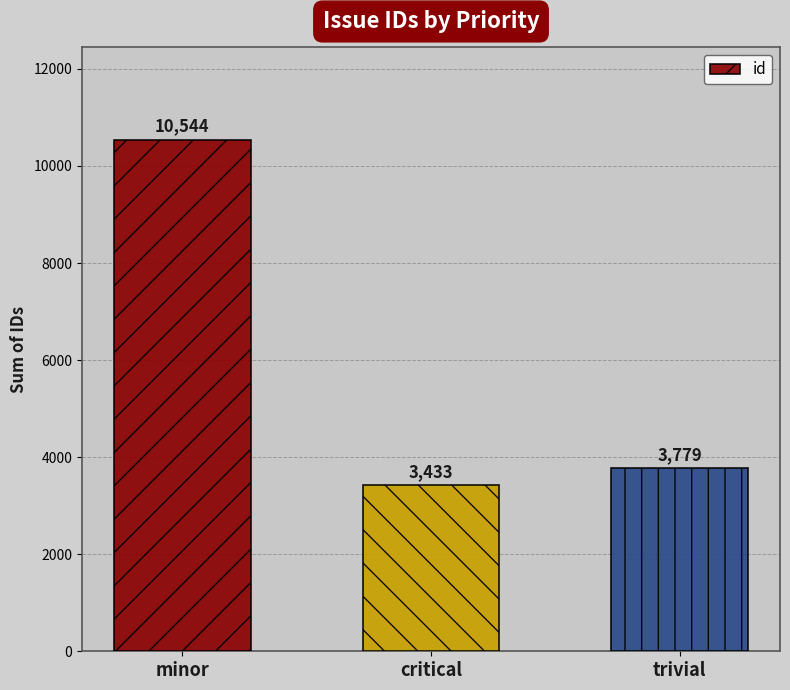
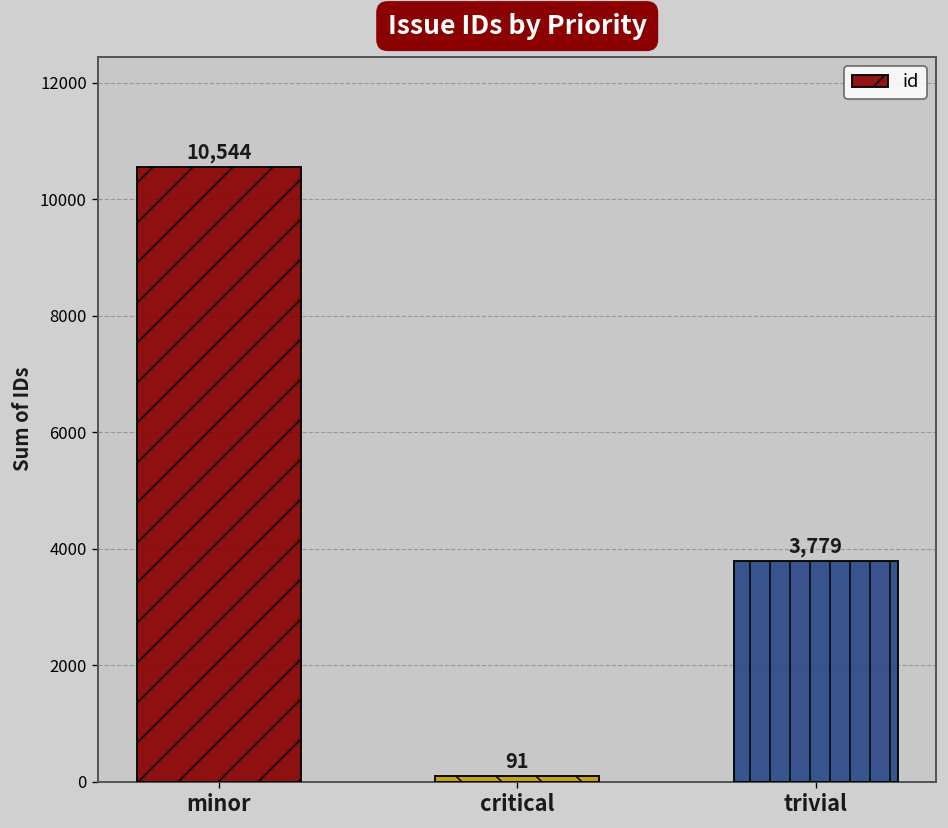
  {
    "minor": "10,544",
-   "critical": "3,433",
+   "critical": "91",
    "trivial": "3,779"
  }
